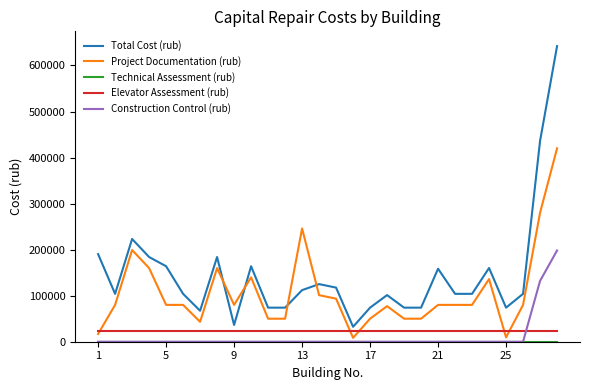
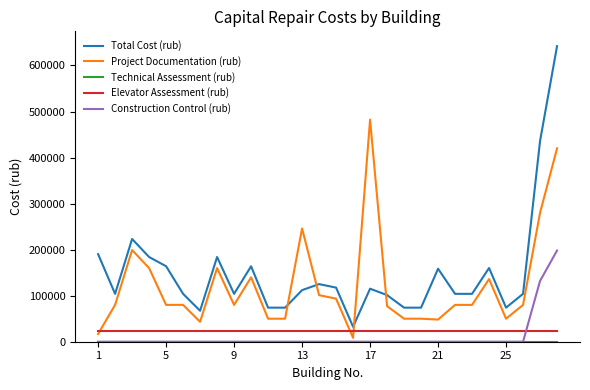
  {
    "Total Cost (rub)": {
      "1": 190000,
      "5": 160000,
-     "9": 40000,
+     "9": 100000,
      "13": 110000,
-     "17": 70000,
+     "17": 120000,
      "21": 160000,
      "25": 70000
    },
    "Project Documentation (rub)": {
      "1": 20000,
      "5": 80000,
      "9": 80000,
      "13": 250000,
-     "17": 50000,
-     "21": 80000,
-     "25": 10000
+     "17": 480000,
+     "21": 50000,
+     "25": 50000
    },
    "Elevator Assessment (rub)": {
      "1": 20000,
      "5": 20000,
      "9": 20000,
      "13": 20000,
      "17": 20000,
      "21": 20000,
      "25": 20000
    }
  }
